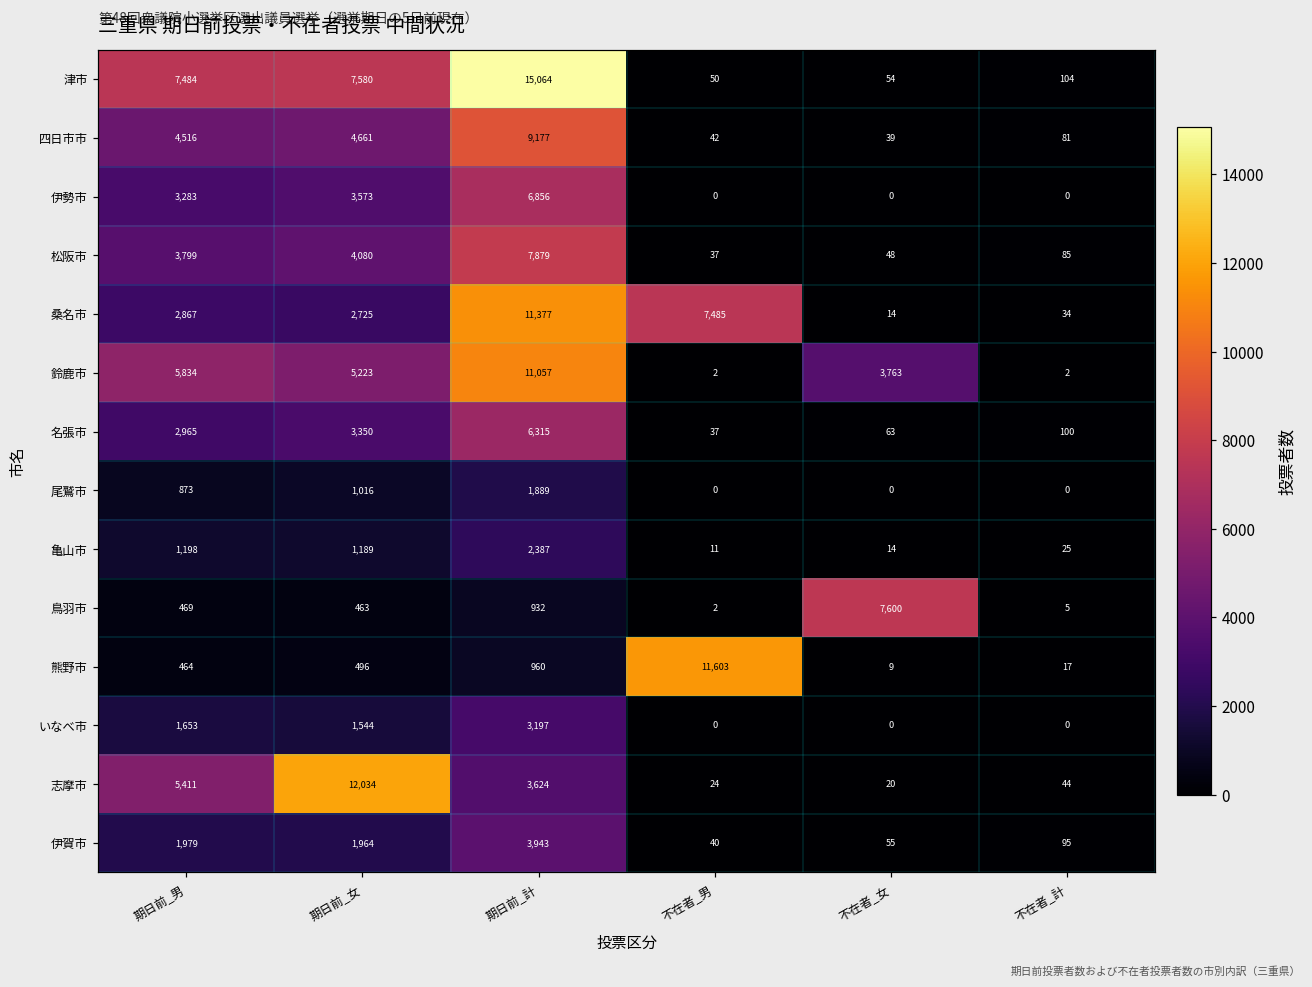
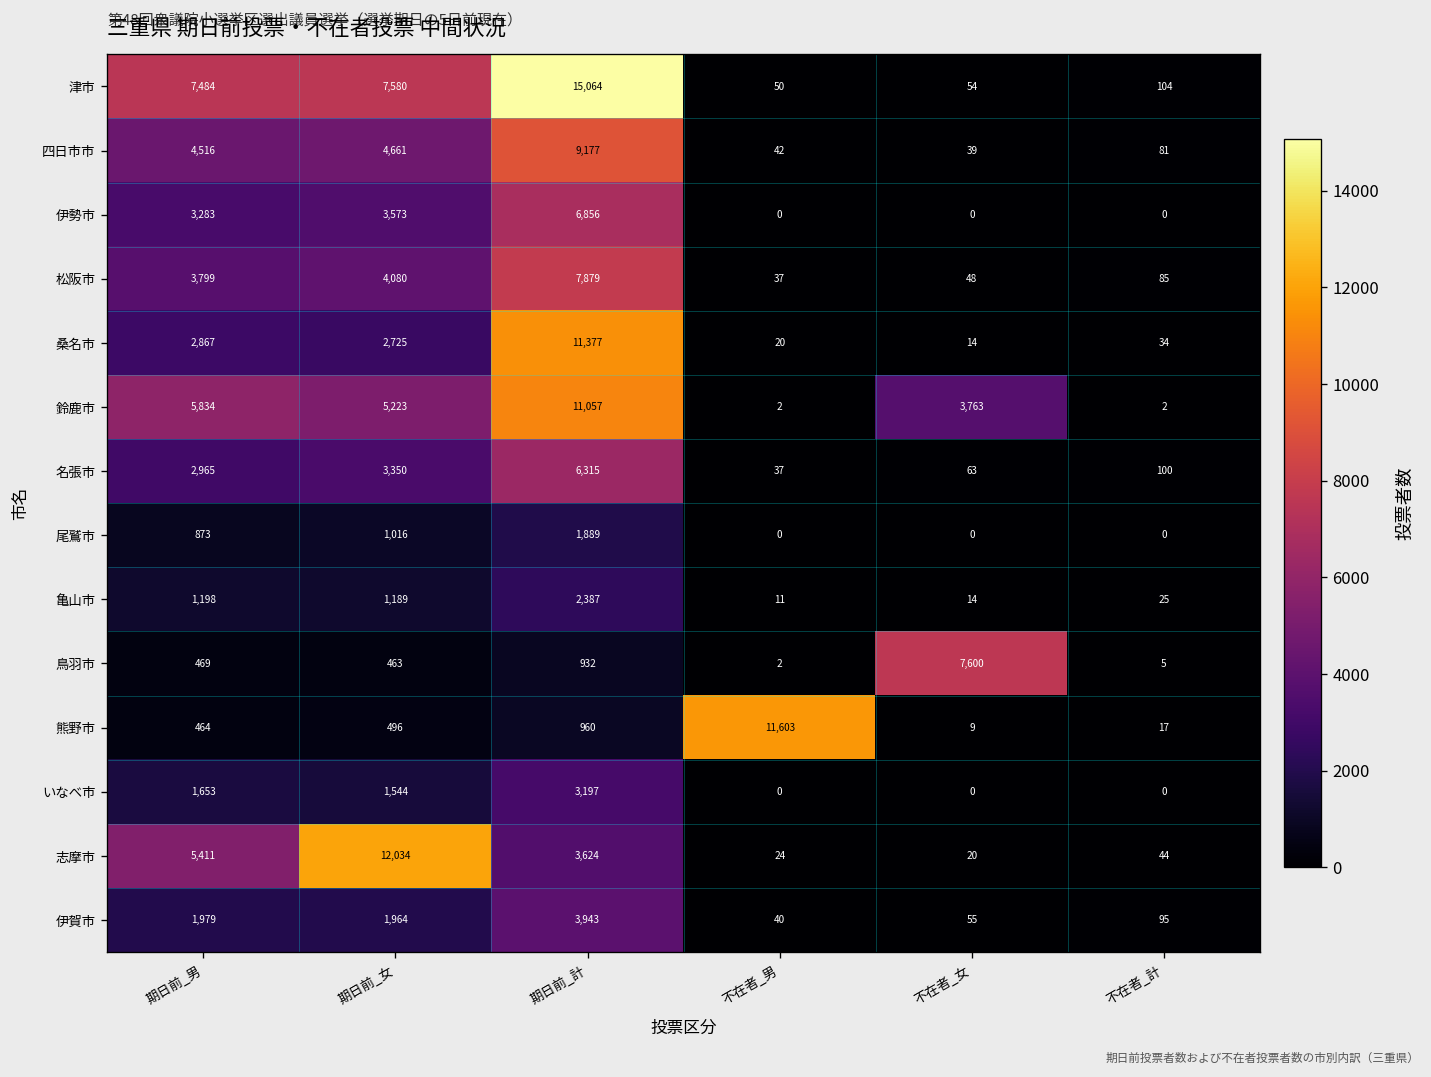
  {
    "津市": {
      "期日前_男": "7,484",
      "期日前_女": "7,580",
      "期日前_計": "15,064",
      "不在者_男": "50",
      "不在者_女": "54",
      "不在者_計": "104"
    },
    "四日市市": {
      "期日前_男": "4,516",
      "期日前_女": "4,661",
      "期日前_計": "9,177",
      "不在者_男": "42",
      "不在者_女": "39",
      "不在者_計": "81"
    },
    "伊勢市": {
      "期日前_男": "3,283",
      "期日前_女": "3,573",
      "期日前_計": "6,856",
      "不在者_男": "0",
      "不在者_女": "0",
      "不在者_計": "0"
    },
    "松阪市": {
      "期日前_男": "3,799",
      "期日前_女": "4,080",
      "期日前_計": "7,879",
      "不在者_男": "37",
      "不在者_女": "48",
      "不在者_計": "85"
    },
    "桑名市": {
      "期日前_男": "2,867",
      "期日前_女": "2,725",
      "期日前_計": "11,377",
-     "不在者_男": "7,485",
+     "不在者_男": "20",
      "不在者_女": "14",
      "不在者_計": "34"
    },
    "鈴鹿市": {
      "期日前_男": "5,834",
      "期日前_女": "5,223",
      "期日前_計": "11,057",
      "不在者_男": "2",
      "不在者_女": "3,763",
      "不在者_計": "2"
    },
    "名張市": {
      "期日前_男": "2,965",
      "期日前_女": "3,350",
      "期日前_計": "6,315",
      "不在者_男": "37",
      "不在者_女": "63",
      "不在者_計": "100"
    },
    "尾鷲市": {
      "期日前_男": "873",
      "期日前_女": "1,016",
      "期日前_計": "1,889",
      "不在者_男": "0",
      "不在者_女": "0",
      "不在者_計": "0"
    },
    "亀山市": {
      "期日前_男": "1,198",
      "期日前_女": "1,189",
      "期日前_計": "2,387",
      "不在者_男": "11",
      "不在者_女": "14",
      "不在者_計": "25"
    },
    "鳥羽市": {
      "期日前_男": "469",
      "期日前_女": "463",
      "期日前_計": "932",
      "不在者_男": "2",
      "不在者_女": "7,600",
      "不在者_計": "5"
    },
    "熊野市": {
      "期日前_男": "464",
      "期日前_女": "496",
      "期日前_計": "960",
      "不在者_男": "11,603",
      "不在者_女": "9",
      "不在者_計": "17"
    },
    "いなべ市": {
      "期日前_男": "1,653",
      "期日前_女": "1,544",
      "期日前_計": "3,197",
      "不在者_男": "0",
      "不在者_女": "0",
      "不在者_計": "0"
    },
    "志摩市": {
      "期日前_男": "5,411",
      "期日前_女": "12,034",
      "期日前_計": "3,624",
      "不在者_男": "24",
      "不在者_女": "20",
      "不在者_計": "44"
    },
    "伊賀市": {
      "期日前_男": "1,979",
      "期日前_女": "1,964",
      "期日前_計": "3,943",
      "不在者_男": "40",
      "不在者_女": "55",
      "不在者_計": "95"
    }
  }
